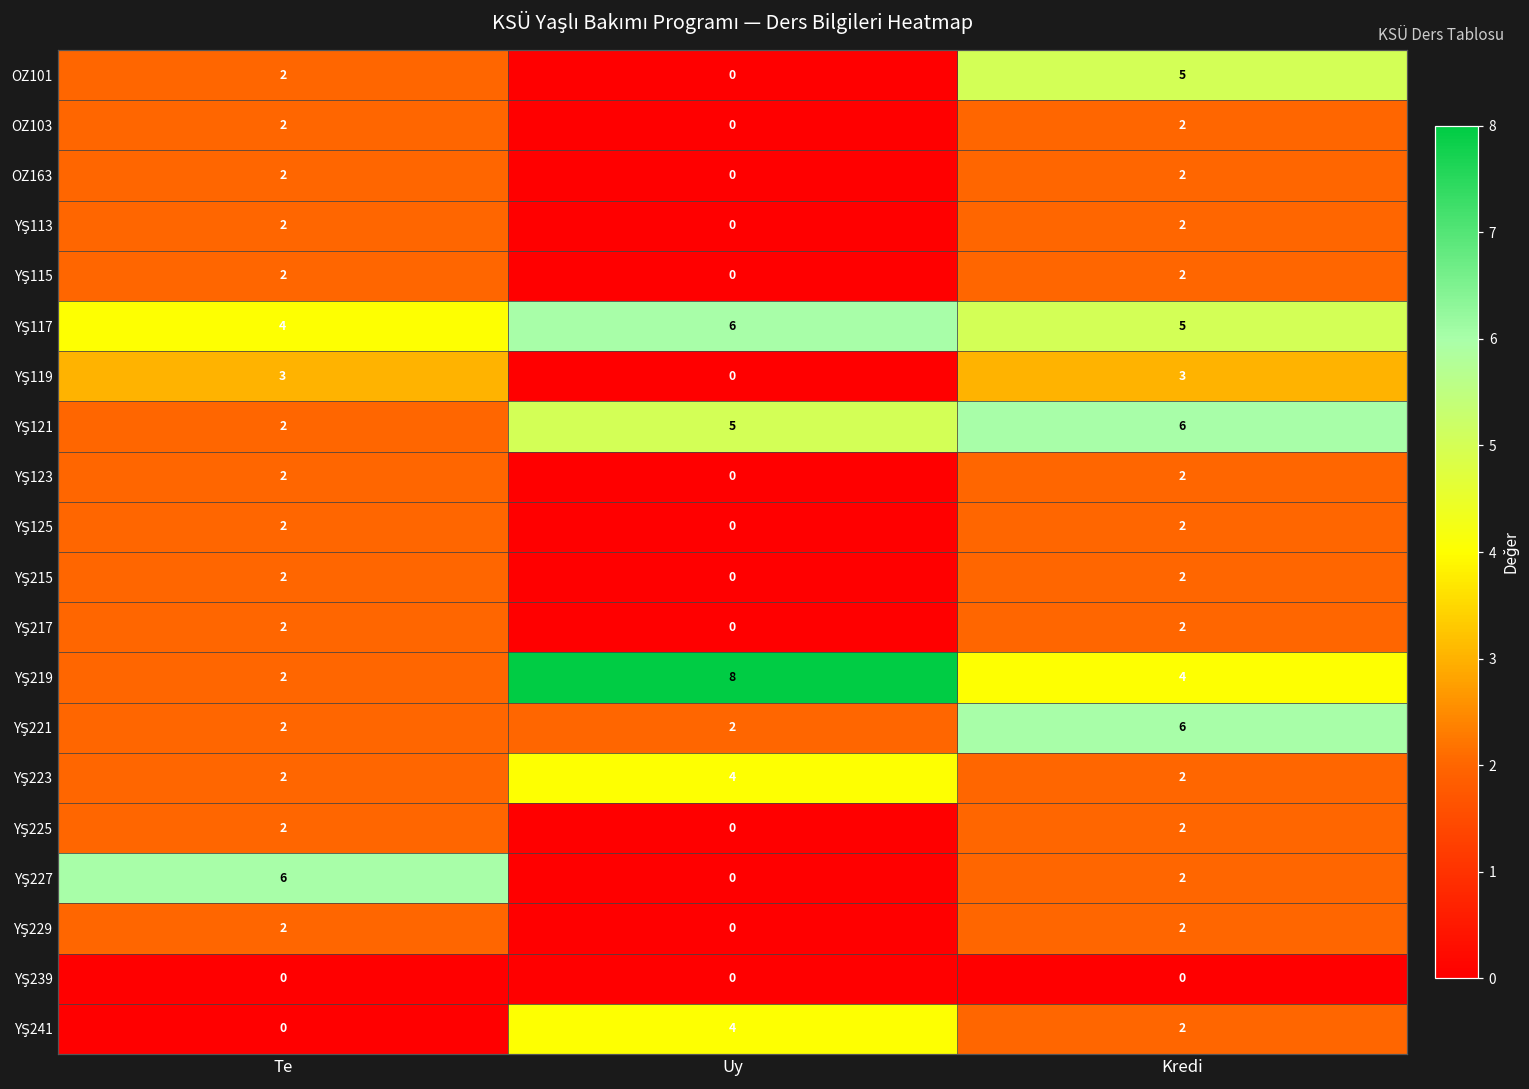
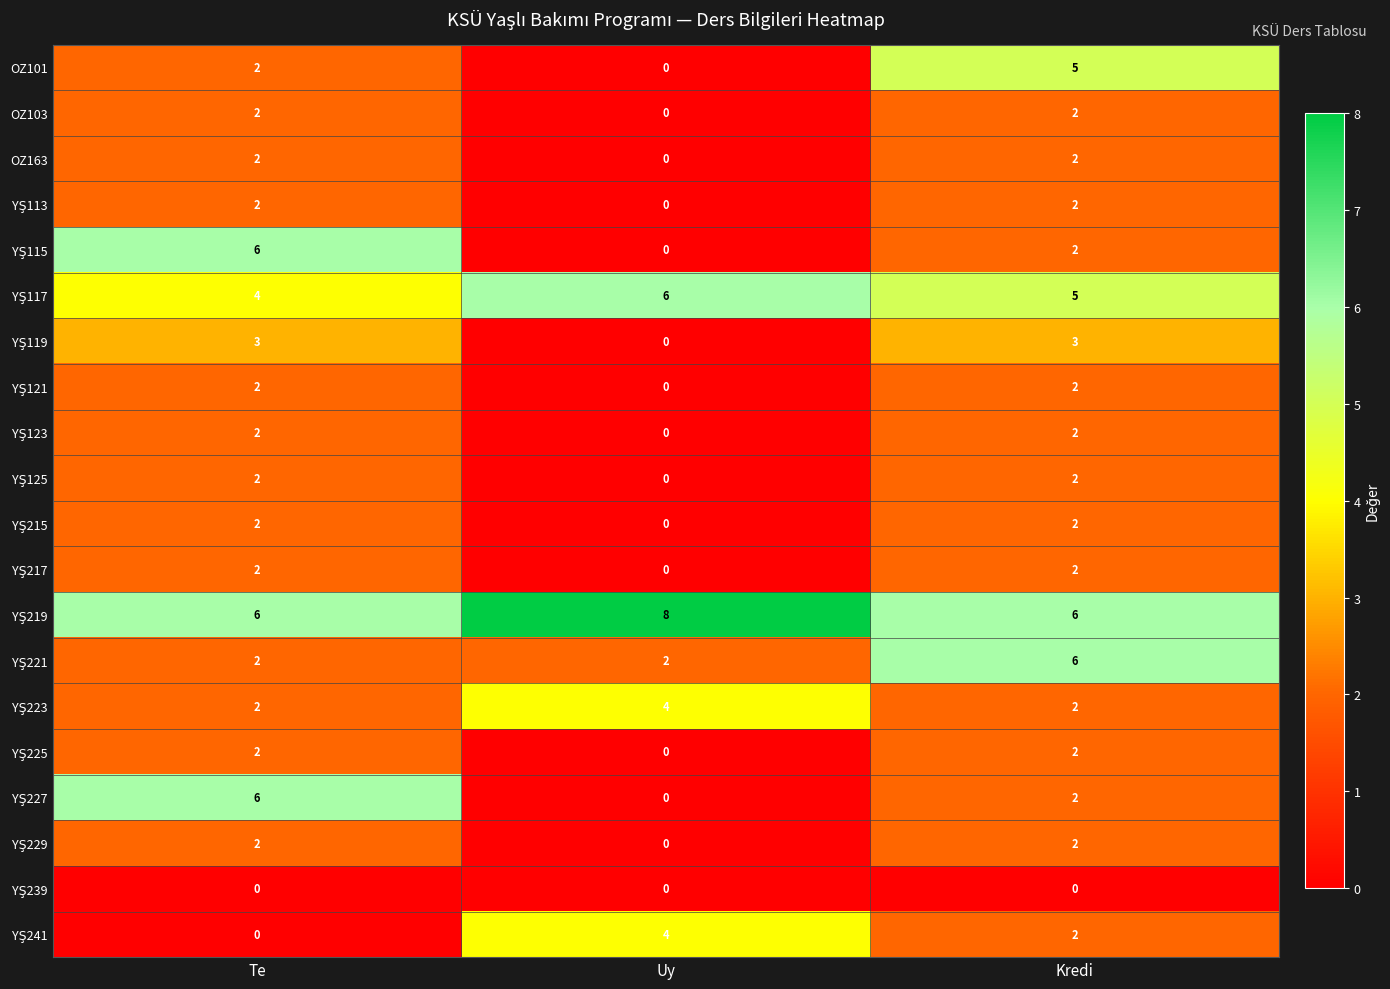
  {
    "OZ101": {
      "Te": 2,
      "Uy": 0,
      "Kredi": 5
    },
    "OZ103": {
      "Te": 2,
      "Uy": 0,
      "Kredi": 2
    },
    "OZ163": {
      "Te": 2,
      "Uy": 0,
      "Kredi": 2
    },
    "YŞ113": {
      "Te": 2,
      "Uy": 0,
      "Kredi": 2
    },
    "YŞ115": {
-     "Te": 2,
+     "Te": 6,
      "Uy": 0,
      "Kredi": 2
    },
    "YŞ117": {
      "Te": 4,
      "Uy": 6,
      "Kredi": 5
    },
    "YŞ119": {
      "Te": 3,
      "Uy": 0,
      "Kredi": 3
    },
    "YŞ121": {
      "Te": 2,
-     "Uy": 5,
-     "Kredi": 6
+     "Uy": 0,
+     "Kredi": 2
    },
    "YŞ123": {
      "Te": 2,
      "Uy": 0,
      "Kredi": 2
    },
    "YŞ125": {
      "Te": 2,
      "Uy": 0,
      "Kredi": 2
    },
    "YŞ215": {
      "Te": 2,
      "Uy": 0,
      "Kredi": 2
    },
    "YŞ217": {
      "Te": 2,
      "Uy": 0,
      "Kredi": 2
    },
    "YŞ219": {
-     "Te": 2,
+     "Te": 6,
      "Uy": 8,
-     "Kredi": 4
+     "Kredi": 6
    },
    "YŞ221": {
      "Te": 2,
      "Uy": 2,
      "Kredi": 6
    },
    "YŞ223": {
      "Te": 2,
      "Uy": 4,
      "Kredi": 2
    },
    "YŞ225": {
      "Te": 2,
      "Uy": 0,
      "Kredi": 2
    },
    "YŞ227": {
      "Te": 6,
      "Uy": 0,
      "Kredi": 2
    },
    "YŞ229": {
      "Te": 2,
      "Uy": 0,
      "Kredi": 2
    },
    "YŞ239": {
      "Te": 0,
      "Uy": 0,
      "Kredi": 0
    },
    "YŞ241": {
      "Te": 0,
      "Uy": 4,
      "Kredi": 2
    }
  }
